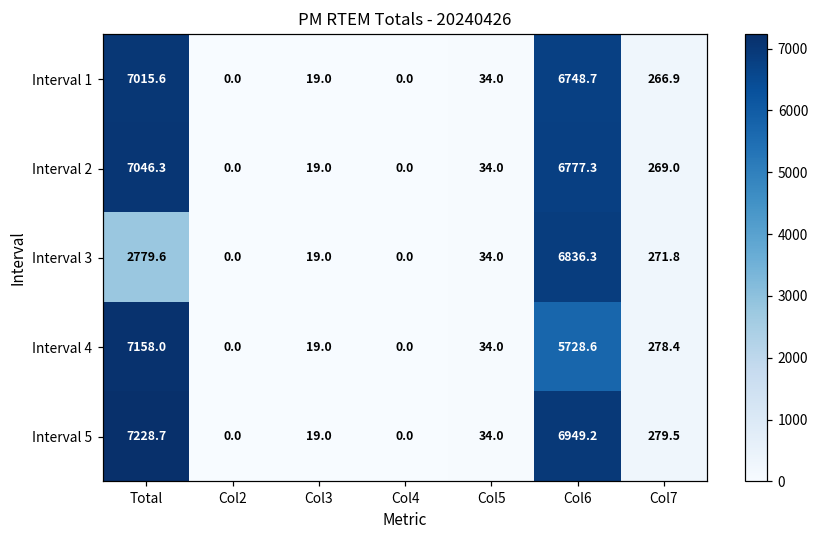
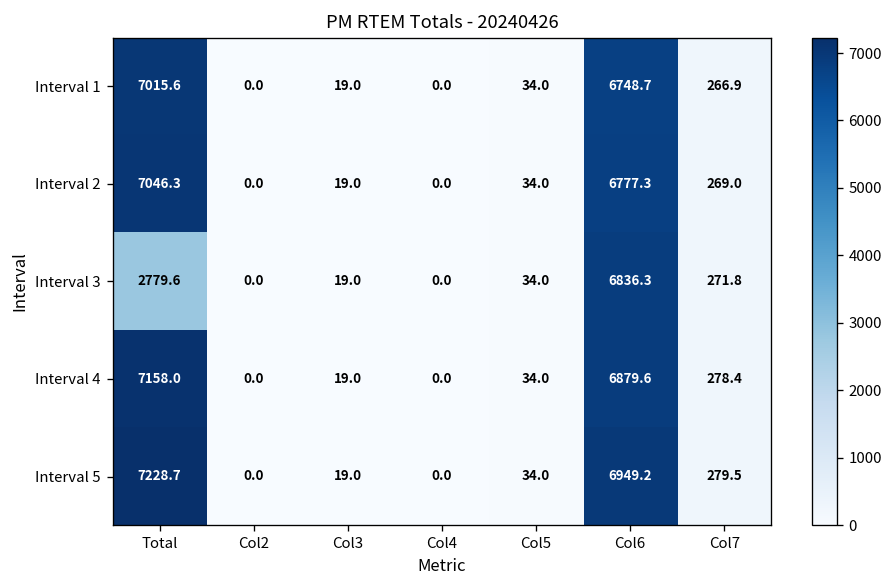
  {
    "Interval 1": {
      "Total": 7015.6,
      "Col2": 0.0,
      "Col3": 19.0,
      "Col4": 0.0,
      "Col5": 34.0,
      "Col6": 6748.7,
      "Col7": 266.9
    },
    "Interval 2": {
      "Total": 7046.3,
      "Col2": 0.0,
      "Col3": 19.0,
      "Col4": 0.0,
      "Col5": 34.0,
      "Col6": 6777.3,
      "Col7": 269.0
    },
    "Interval 3": {
      "Total": 2779.6,
      "Col2": 0.0,
      "Col3": 19.0,
      "Col4": 0.0,
      "Col5": 34.0,
      "Col6": 6836.3,
      "Col7": 271.8
    },
    "Interval 4": {
      "Total": 7158.0,
      "Col2": 0.0,
      "Col3": 19.0,
      "Col4": 0.0,
      "Col5": 34.0,
-     "Col6": 5728.6,
+     "Col6": 6879.6,
      "Col7": 278.4
    },
    "Interval 5": {
      "Total": 7228.7,
      "Col2": 0.0,
      "Col3": 19.0,
      "Col4": 0.0,
      "Col5": 34.0,
      "Col6": 6949.2,
      "Col7": 279.5
    }
  }
